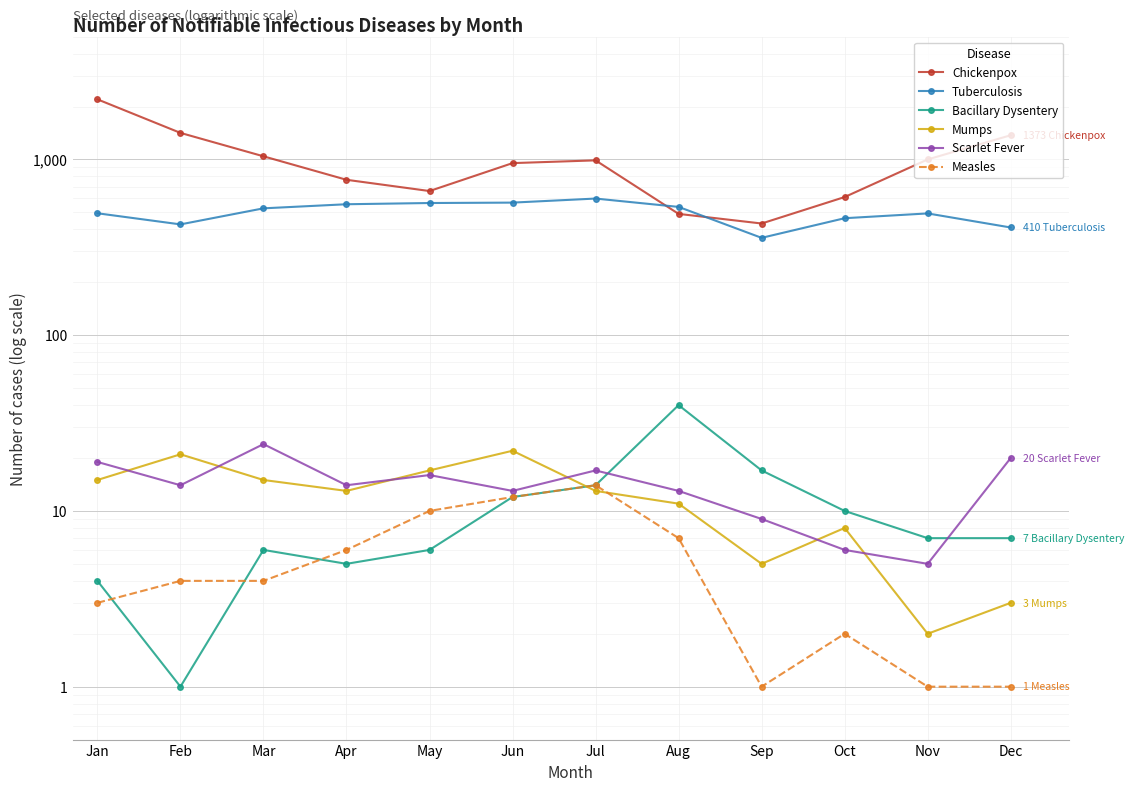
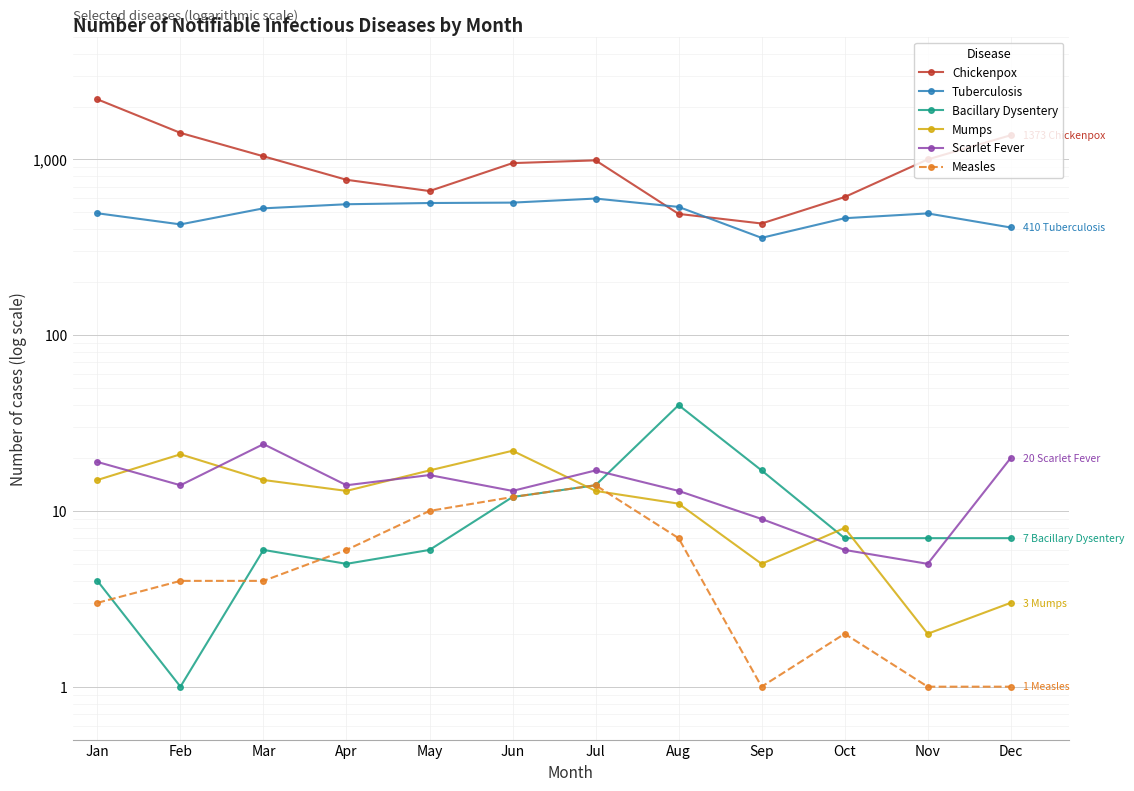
  {
    "Chickenpox": {
      "Jan": "2,200",
      "Feb": "1,400",
      "Mar": "1,000",
      "Apr": "800",
      "May": "660",
      "Jun": "1,000",
      "Jul": "1,000",
      "Aug": "490",
      "Sep": "430",
      "Oct": "610"
    },
    "Tuberculosis": {
      "Dec": "410"
    },
    "Bacillary Dysentery": {
      "Jan": "4",
      "Feb": "1",
      "Mar": "6",
      "Apr": "5",
      "May": "6",
      "Aug": "40",
      "Sep": "17",
-     "Oct": "10",
+     "Oct": "7",
      "Nov": "7"
    },
    "Scarlet Fever": {
      "Dec": "20"
    }
  }
